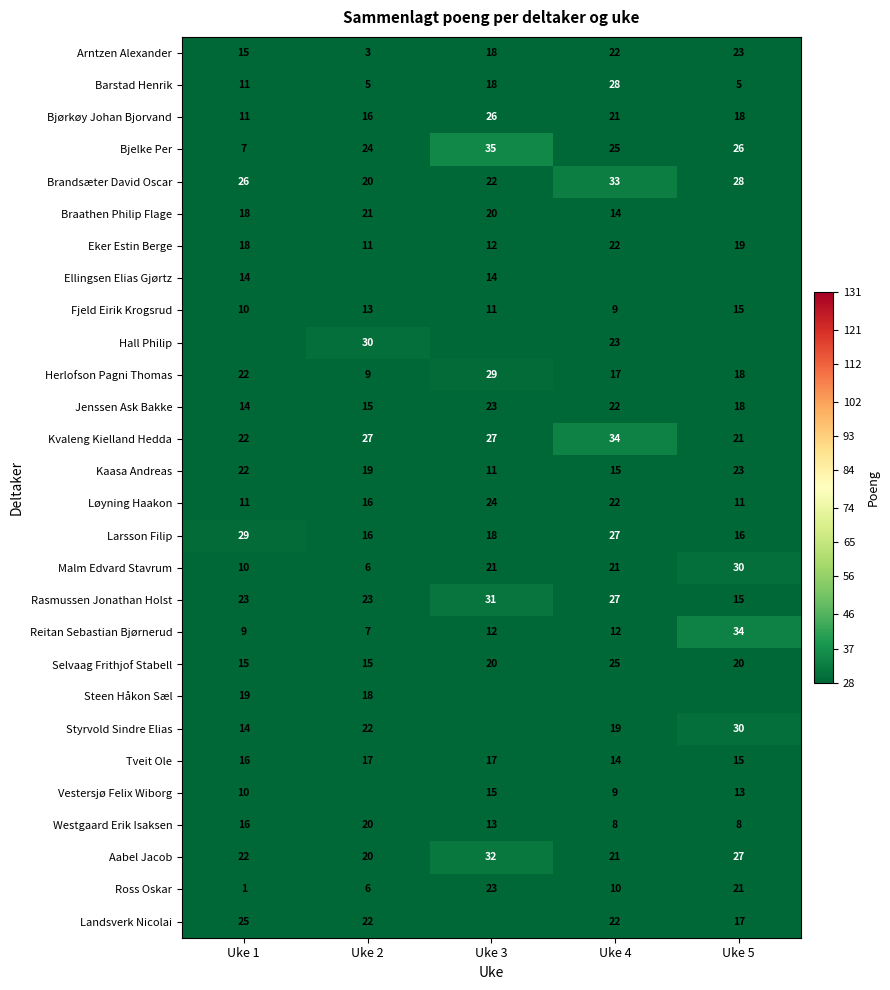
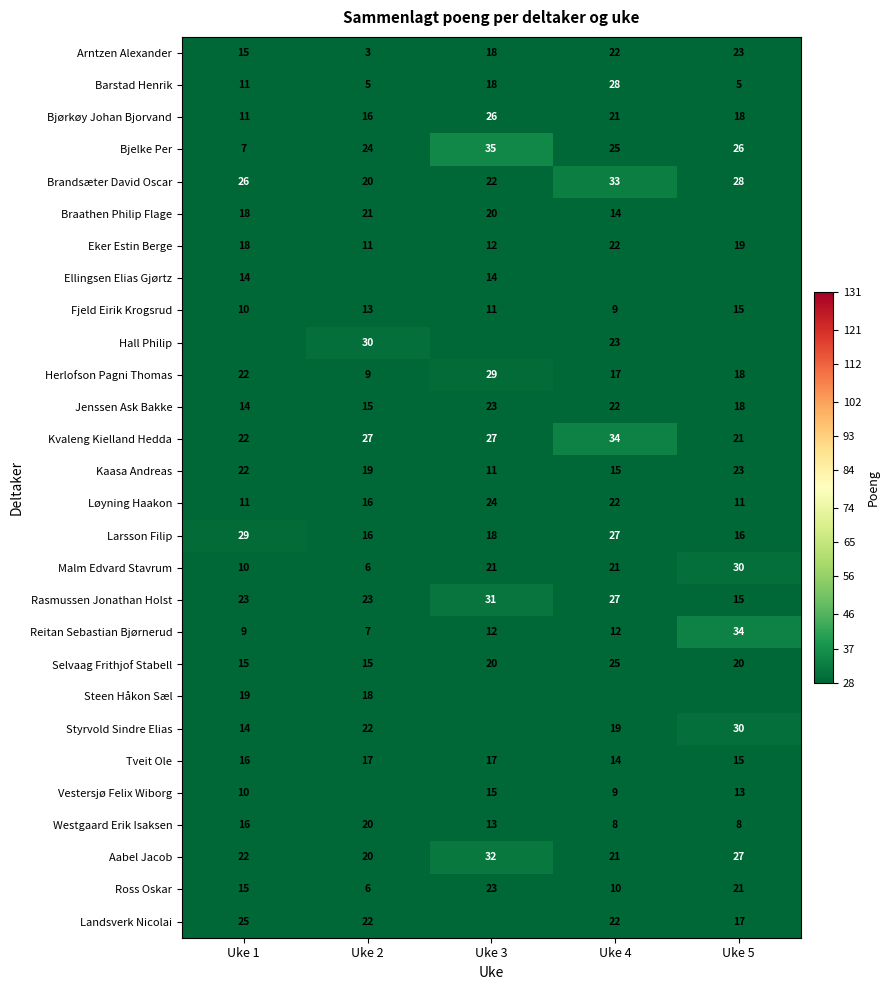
  {
    "Arntzen Alexander": {
      "Uke 1": 15,
      "Uke 2": 3,
      "Uke 3": 18,
      "Uke 4": 22,
      "Uke 5": 23
    },
    "Barstad Henrik": {
      "Uke 1": 11,
      "Uke 2": 5,
      "Uke 3": 18,
      "Uke 4": 28,
      "Uke 5": 5
    },
    "Bjørkøy Johan Bjorvand": {
      "Uke 1": 11,
      "Uke 2": 16,
      "Uke 3": 26,
      "Uke 4": 21,
      "Uke 5": 18
    },
    "Bjelke Per": {
      "Uke 1": 7,
      "Uke 2": 24,
      "Uke 3": 35,
      "Uke 4": 25,
      "Uke 5": 26
    },
    "Brandsæter David Oscar": {
      "Uke 1": 26,
      "Uke 2": 20,
      "Uke 3": 22,
      "Uke 4": 33,
      "Uke 5": 28
    },
    "Braathen Philip Flage": {
      "Uke 1": 18,
      "Uke 2": 21,
      "Uke 3": 20,
      "Uke 4": 14
    },
    "Eker Estin Berge": {
      "Uke 1": 18,
      "Uke 2": 11,
      "Uke 3": 12,
      "Uke 4": 22,
      "Uke 5": 19
    },
    "Ellingsen Elias Gjørtz": {
      "Uke 1": 14,
      "Uke 3": 14
    },
    "Fjeld Eirik Krogsrud": {
      "Uke 1": 10,
      "Uke 2": 13,
      "Uke 3": 11,
      "Uke 4": 9,
      "Uke 5": 15
    },
    "Hall Philip": {
      "Uke 2": 30,
      "Uke 4": 23
    },
    "Herlofson Pagni Thomas": {
      "Uke 1": 22,
      "Uke 2": 9,
      "Uke 3": 29,
      "Uke 4": 17,
      "Uke 5": 18
    },
    "Jenssen Ask Bakke": {
      "Uke 1": 14,
      "Uke 2": 15,
      "Uke 3": 23,
      "Uke 4": 22,
      "Uke 5": 18
    },
    "Kvaleng Kielland Hedda": {
      "Uke 1": 22,
      "Uke 2": 27,
      "Uke 3": 27,
      "Uke 4": 34,
      "Uke 5": 21
    },
    "Kaasa Andreas": {
      "Uke 1": 22,
      "Uke 2": 19,
      "Uke 3": 11,
      "Uke 4": 15,
      "Uke 5": 23
    },
    "Løyning Haakon": {
      "Uke 1": 11,
      "Uke 2": 16,
      "Uke 3": 24,
      "Uke 4": 22,
      "Uke 5": 11
    },
    "Larsson Filip": {
      "Uke 1": 29,
      "Uke 2": 16,
      "Uke 3": 18,
      "Uke 4": 27,
      "Uke 5": 16
    },
    "Malm Edvard Stavrum": {
      "Uke 1": 10,
      "Uke 2": 6,
      "Uke 3": 21,
      "Uke 4": 21,
      "Uke 5": 30
    },
    "Rasmussen Jonathan Holst": {
      "Uke 1": 23,
      "Uke 2": 23,
      "Uke 3": 31,
      "Uke 4": 27,
      "Uke 5": 15
    },
    "Reitan Sebastian Bjørnerud": {
      "Uke 1": 9,
      "Uke 2": 7,
      "Uke 3": 12,
      "Uke 4": 12,
      "Uke 5": 34
    },
    "Selvaag Frithjof Stabell": {
      "Uke 1": 15,
      "Uke 2": 15,
      "Uke 3": 20,
      "Uke 4": 25,
      "Uke 5": 20
    },
    "Steen Håkon Sæl": {
      "Uke 1": 19,
      "Uke 2": 18
    },
    "Styrvold Sindre Elias": {
      "Uke 1": 14,
      "Uke 2": 22,
      "Uke 4": 19,
      "Uke 5": 30
    },
    "Tveit Ole": {
      "Uke 1": 16,
      "Uke 2": 17,
      "Uke 3": 17,
      "Uke 4": 14,
      "Uke 5": 15
    },
    "Vestersjø Felix Wiborg": {
      "Uke 1": 10,
      "Uke 3": 15,
      "Uke 4": 9,
      "Uke 5": 13
    },
    "Westgaard Erik Isaksen": {
      "Uke 1": 16,
      "Uke 2": 20,
      "Uke 3": 13,
      "Uke 4": 8,
      "Uke 5": 8
    },
    "Aabel Jacob": {
      "Uke 1": 22,
      "Uke 2": 20,
      "Uke 3": 32,
      "Uke 4": 21,
      "Uke 5": 27
    },
    "Ross Oskar": {
-     "Uke 1": 1,
+     "Uke 1": 15,
      "Uke 2": 6,
      "Uke 3": 23,
      "Uke 4": 10,
      "Uke 5": 21
    },
    "Landsverk Nicolai": {
      "Uke 1": 25,
      "Uke 2": 22,
      "Uke 4": 22,
      "Uke 5": 17
    }
  }
